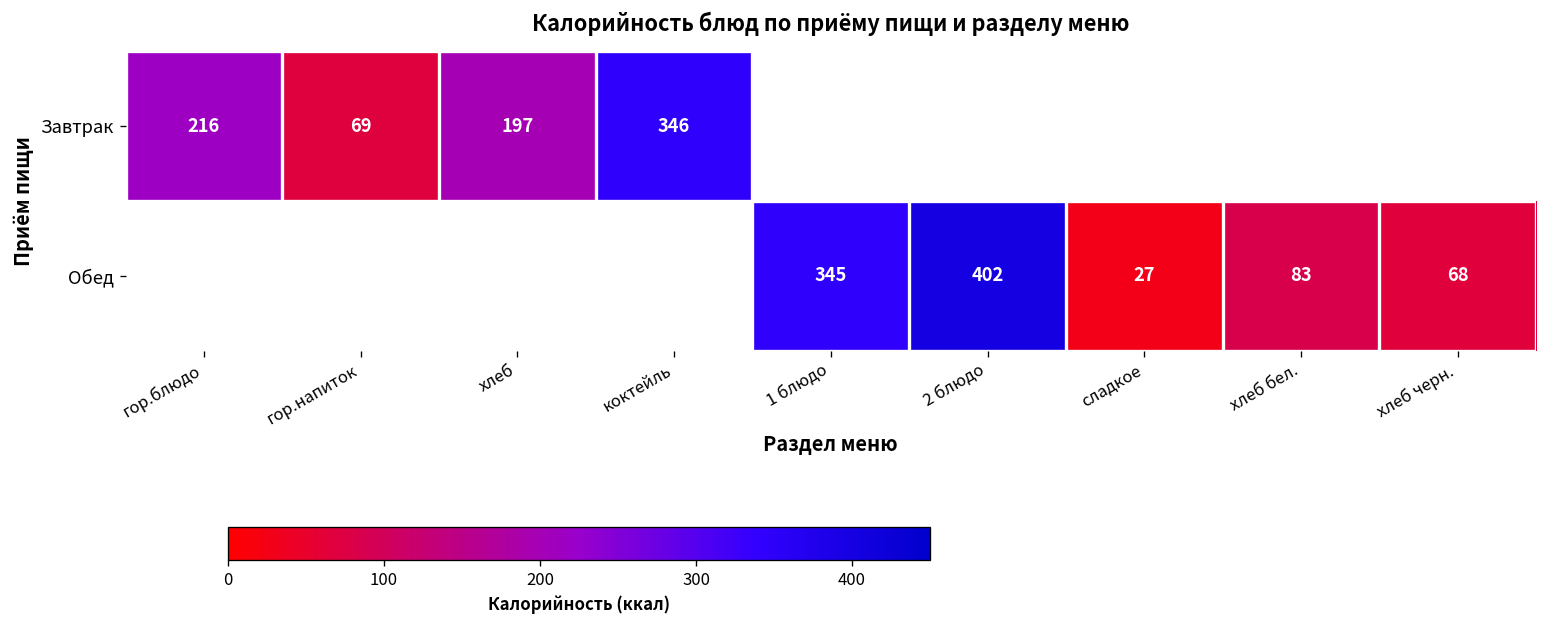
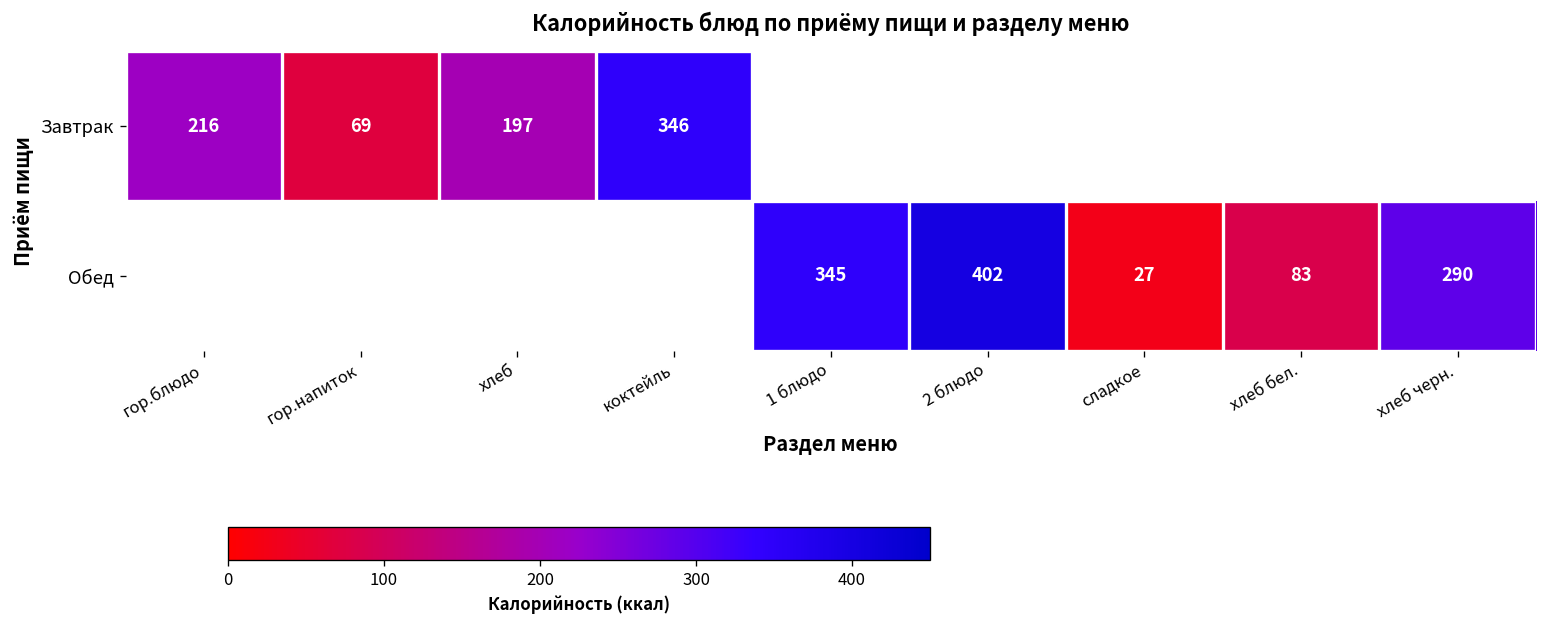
  {
    "Завтрак": {
      "гор.блюдо": 216,
      "гор.напиток": 69,
      "хлеб": 197,
      "коктейль": 346
    },
    "Обед": {
      "1 блюдо": 345,
      "2 блюдо": 402,
      "сладкое": 27,
      "хлеб бел.": 83,
-     "хлеб черн.": 68
+     "хлеб черн.": 290
    }
  }
